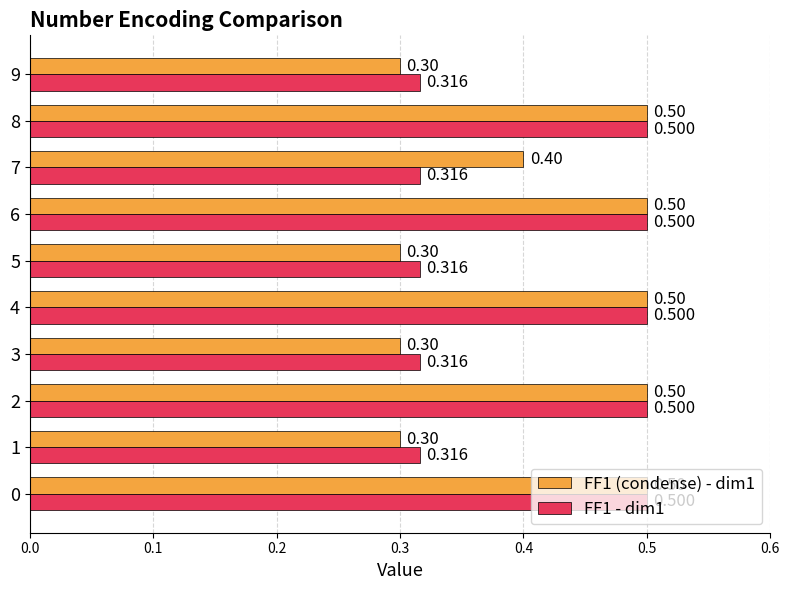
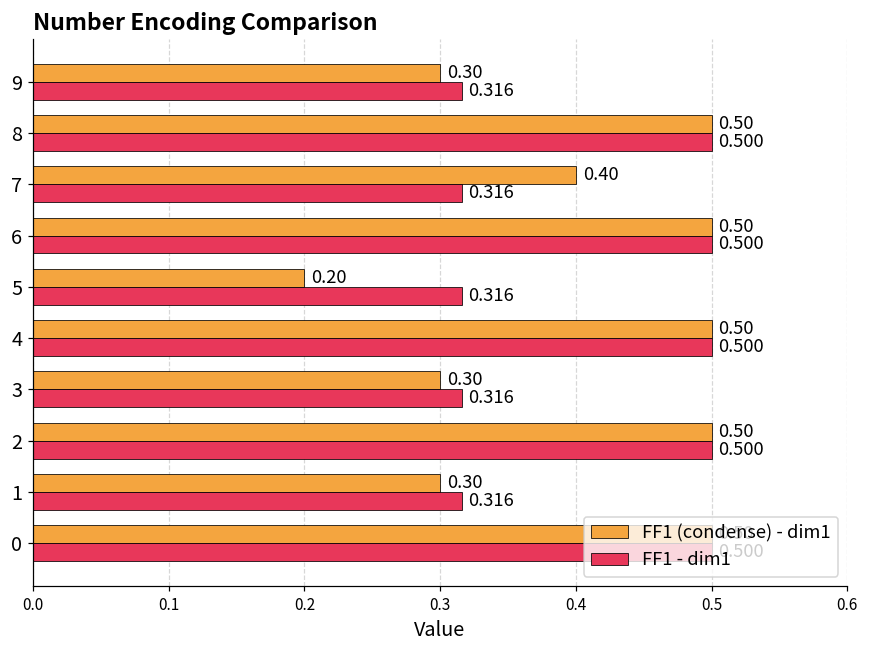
  {
    "FF1 (condense) - dim1": {
      "9": 0.30,
      "8": 0.50,
      "7": 0.40,
      "6": 0.50,
-     "5": 0.30,
+     "5": 0.20,
      "4": 0.50,
      "3": 0.30,
      "2": 0.50,
      "1": 0.30
    },
    "FF1 - dim1": {
      "9": 0.316,
      "8": 0.500,
      "7": 0.316,
      "6": 0.500,
      "5": 0.316,
      "4": 0.500,
      "3": 0.316,
      "2": 0.500,
      "1": 0.316
    }
  }
